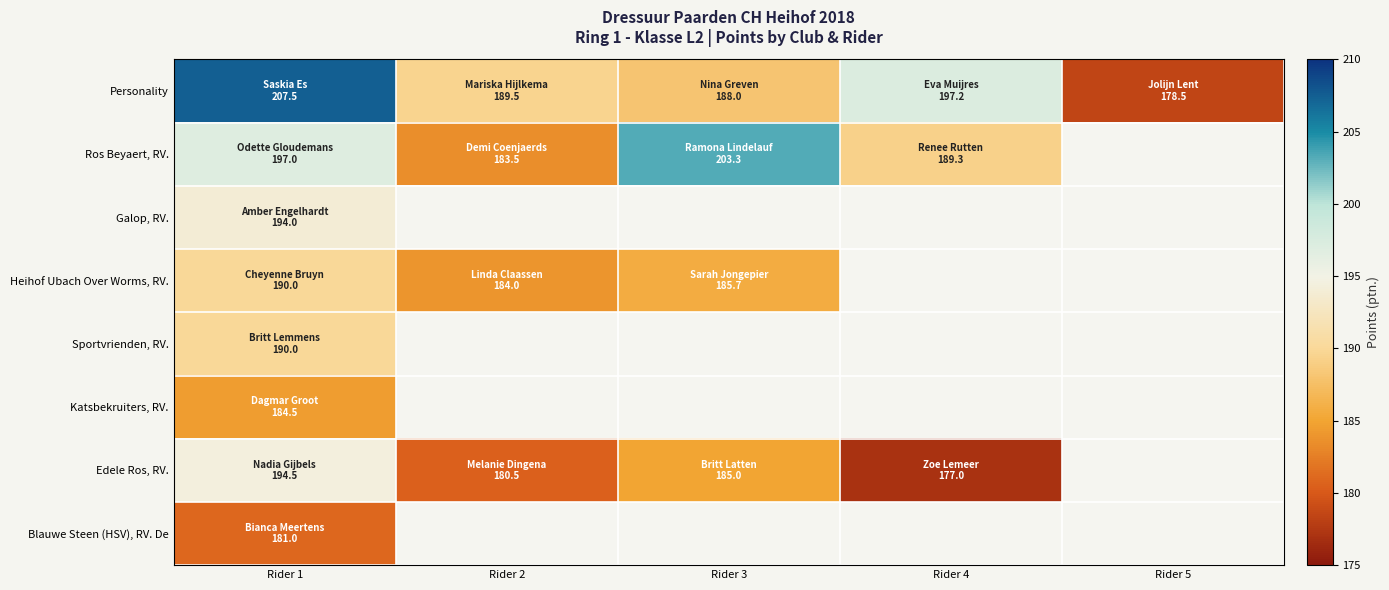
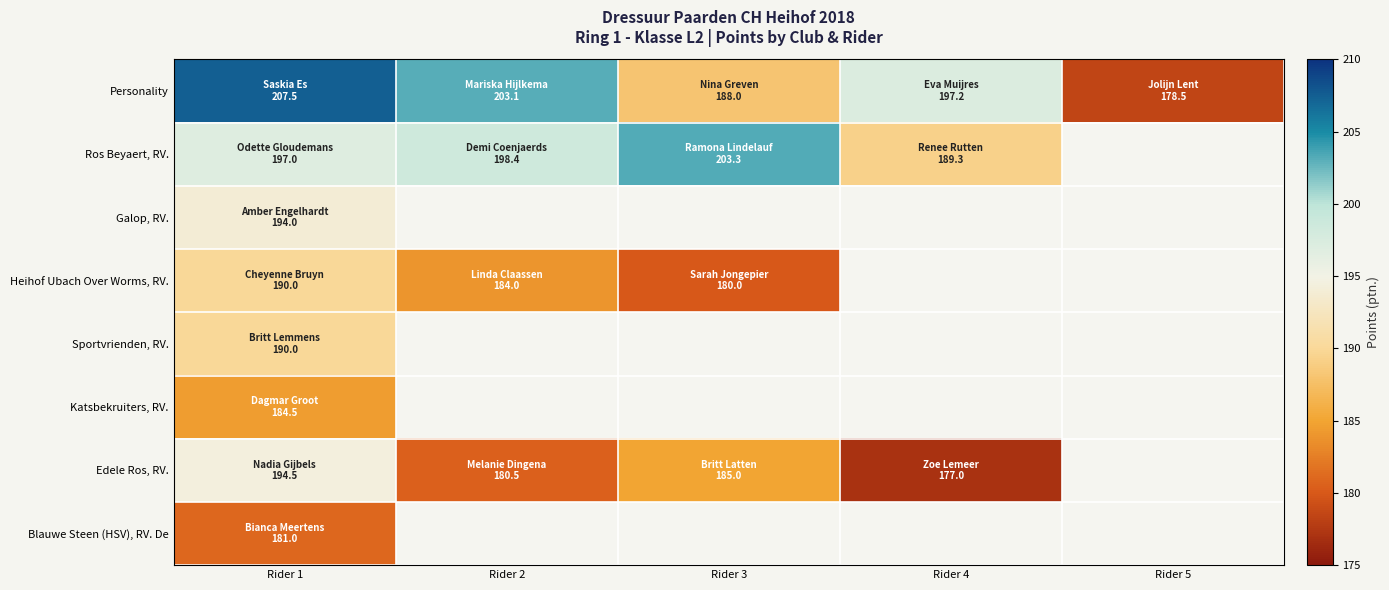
  {
    "Personality": {
      "Rider 1": 207.5,
-     "Rider 2": 189.5,
+     "Rider 2": 203.1,
      "Rider 3": 188.0,
      "Rider 4": 197.2,
      "Rider 5": 178.5
    },
    "Ros Beyaert, RV.": {
      "Rider 1": 197.0,
-     "Rider 2": 183.5,
+     "Rider 2": 198.4,
      "Rider 3": 203.3,
      "Rider 4": 189.3
    },
    "Galop, RV.": {
      "Rider 1": 194.0
    },
    "Heihof Ubach Over Worms, RV.": {
      "Rider 1": 190.0,
      "Rider 2": 184.0,
-     "Rider 3": 185.7
+     "Rider 3": 180.0
    },
    "Sportvrienden, RV.": {
      "Rider 1": 190.0
    },
    "Katsbekruiters, RV.": {
      "Rider 1": 184.5
    },
    "Edele Ros, RV.": {
      "Rider 1": 194.5,
      "Rider 2": 180.5,
      "Rider 3": 185.0,
      "Rider 4": 177.0
    },
    "Blauwe Steen (HSV), RV. De": {
      "Rider 1": 181.0
    }
  }
